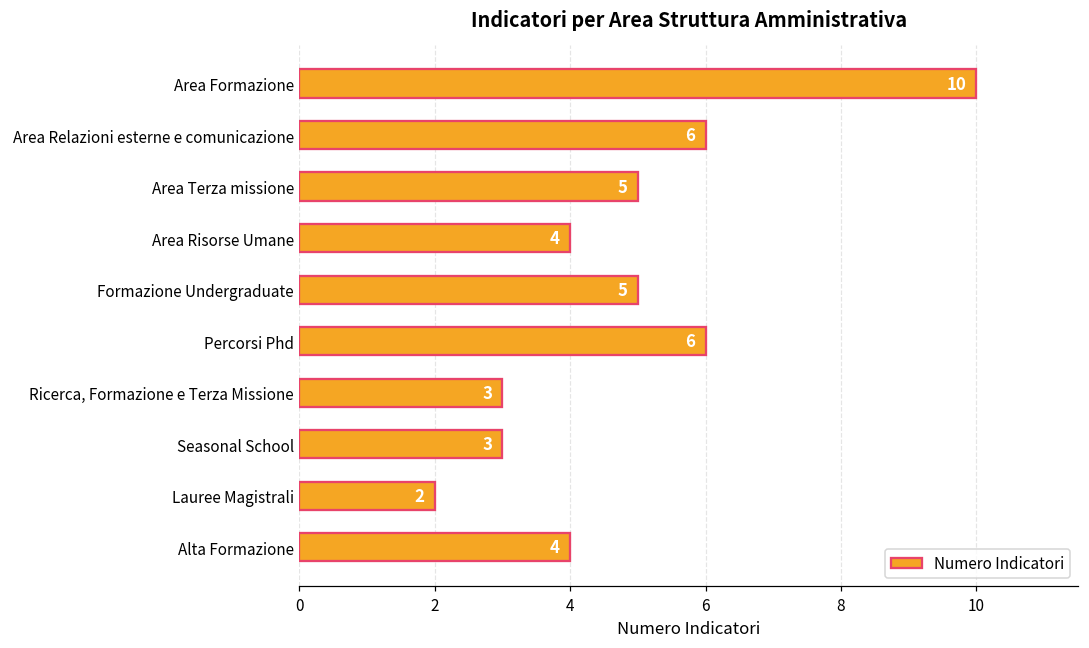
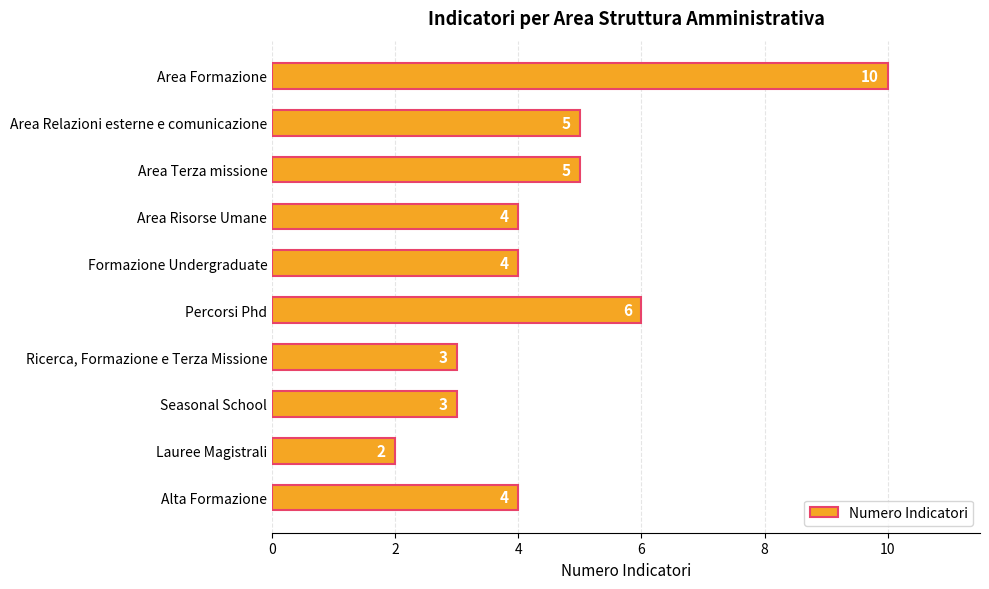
  {
    "Area Formazione": 10,
-   "Area Relazioni esterne e comunicazione": 6,
+   "Area Relazioni esterne e comunicazione": 5,
    "Area Terza missione": 5,
    "Area Risorse Umane": 4,
-   "Formazione Undergraduate": 5,
+   "Formazione Undergraduate": 4,
    "Percorsi Phd": 6,
    "Ricerca, Formazione e Terza Missione": 3,
    "Seasonal School": 3,
    "Lauree Magistrali": 2,
    "Alta Formazione": 4
  }
